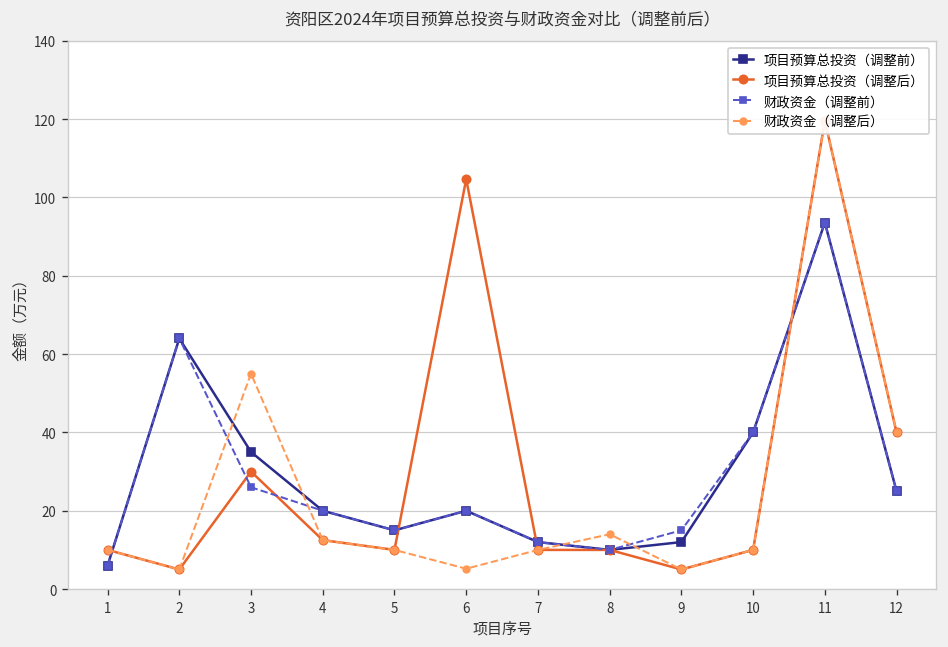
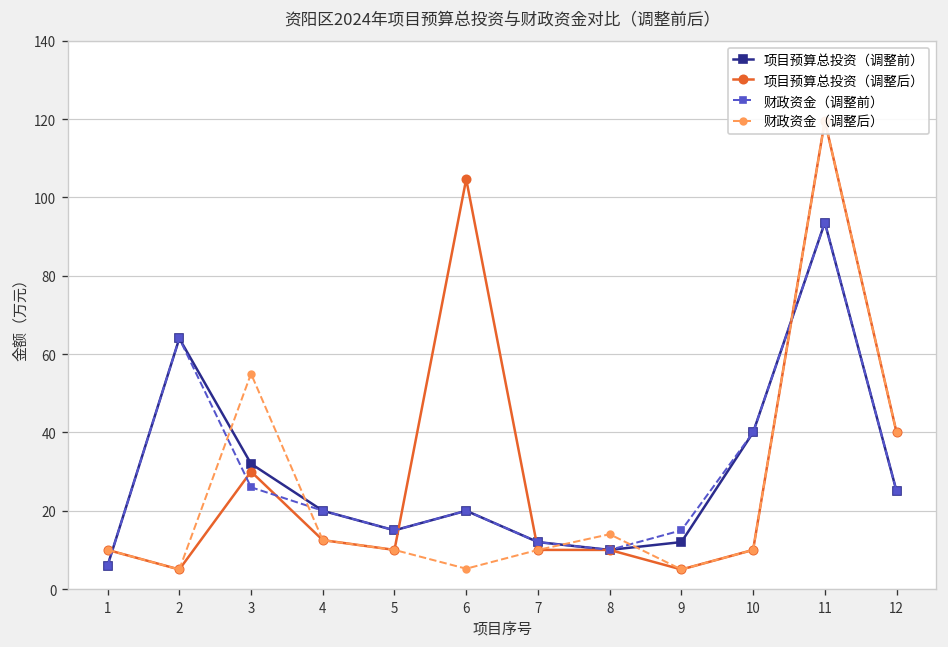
  {
    "项目预算总投资（调整前）": {
-     "3": 35,
+     "3": 32,
      "9": 12
    },
    "项目预算总投资（调整后）": {
      "3": 30,
      "6": 105
    },
    "财政资金（调整前）": {
      "3": 26,
      "9": 15
    },
    "财政资金（调整后）": {
      "3": 55,
      "6": 5,
      "8": 14
    }
  }
